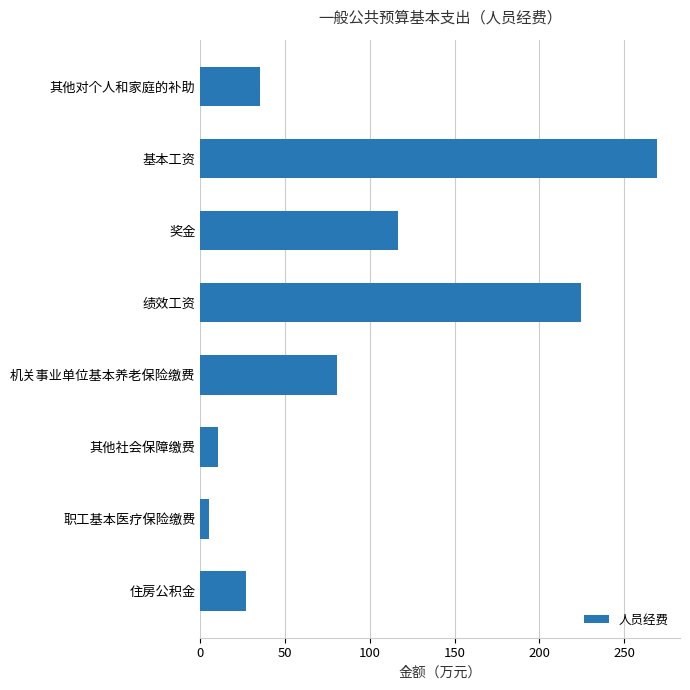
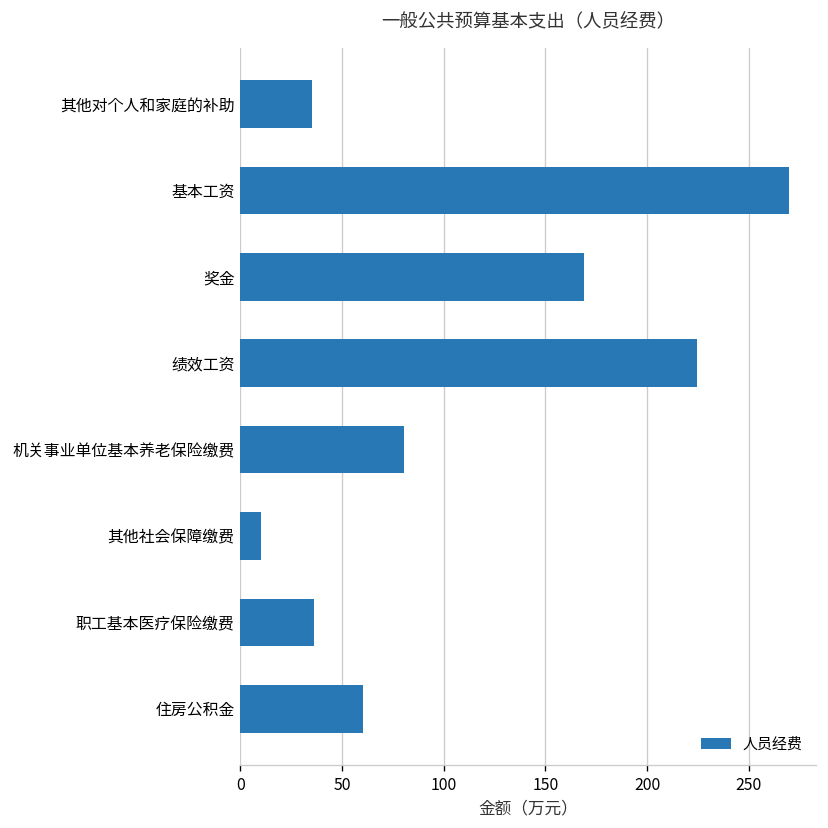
  {
    "其他对个人和家庭的补助": 35,
    "基本工资": 270,
-   "奖金": 116,
+   "奖金": 169,
    "绩效工资": 224,
    "机关事业单位基本养老保险缴费": 80,
    "其他社会保障缴费": 10,
-   "职工基本医疗保险缴费": 5,
-   "住房公积金": 27
+   "职工基本医疗保险缴费": 36,
+   "住房公积金": 60
  }
